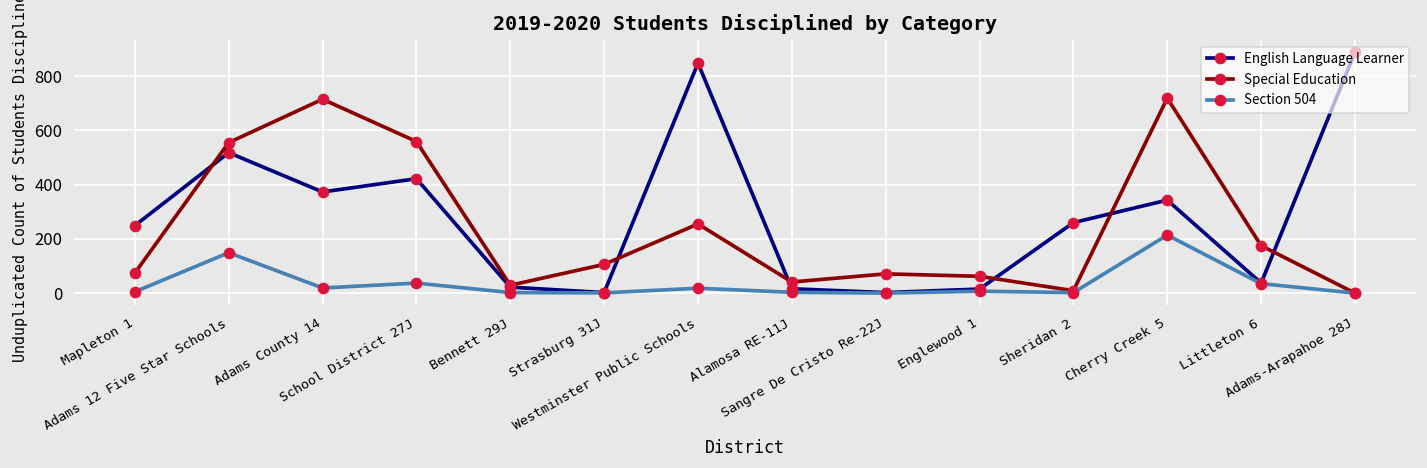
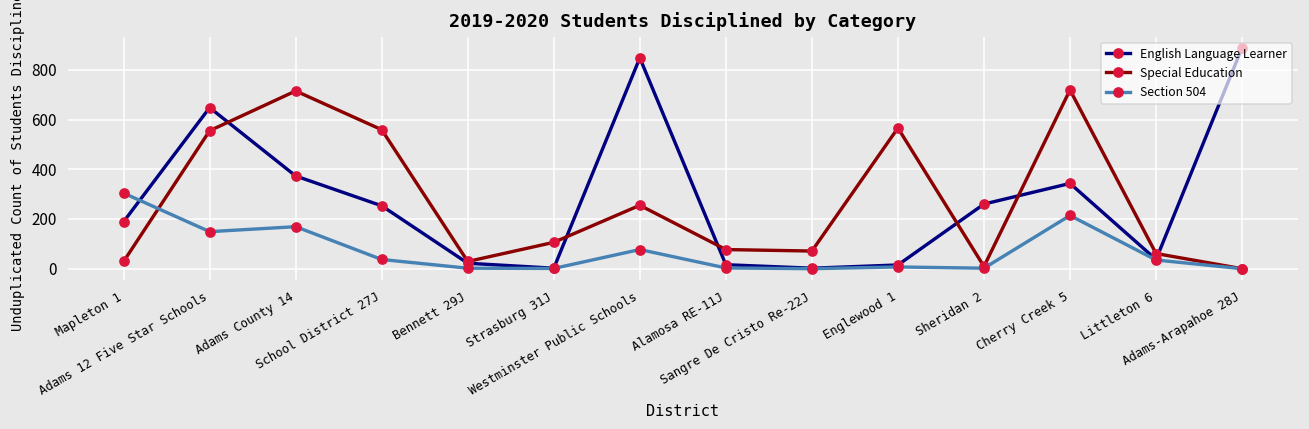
  {
    "English Language Learner": {
-     "Mapleton 1": 250,
-     "Adams 12 Five Star Schools": 520,
+     "Mapleton 1": 190,
+     "Adams 12 Five Star Schools": 650,
      "Adams County 14": 370,
-     "School District 27J": 420,
+     "School District 27J": 250,
      "Westminster Public Schools": 850,
      "Alamosa RE-11J": 20,
      "Sheridan 2": 260,
      "Cherry Creek 5": 340
    },
    "Special Education": {
-     "Mapleton 1": 70,
+     "Mapleton 1": 30,
      "Adams 12 Five Star Schools": 560,
      "Adams County 14": 720,
      "School District 27J": 560,
      "Strasburg 31J": 110,
      "Westminster Public Schools": 260,
-     "Alamosa RE-11J": 40,
+     "Alamosa RE-11J": 80,
      "Sangre De Cristo Re-22J": 70,
-     "Englewood 1": 60,
+     "Englewood 1": 570,
      "Cherry Creek 5": 720,
-     "Littleton 6": 180
+     "Littleton 6": 60
    },
    "Section 504": {
-     "Mapleton 1": 10,
+     "Mapleton 1": 300,
      "Adams 12 Five Star Schools": 150,
-     "Adams County 14": 20,
+     "Adams County 14": 170,
      "School District 27J": 40,
      "Bennett 29J": 0,
-     "Westminster Public Schools": 20,
+     "Westminster Public Schools": 80,
      "Alamosa RE-11J": 0,
      "Cherry Creek 5": 210
    }
  }
